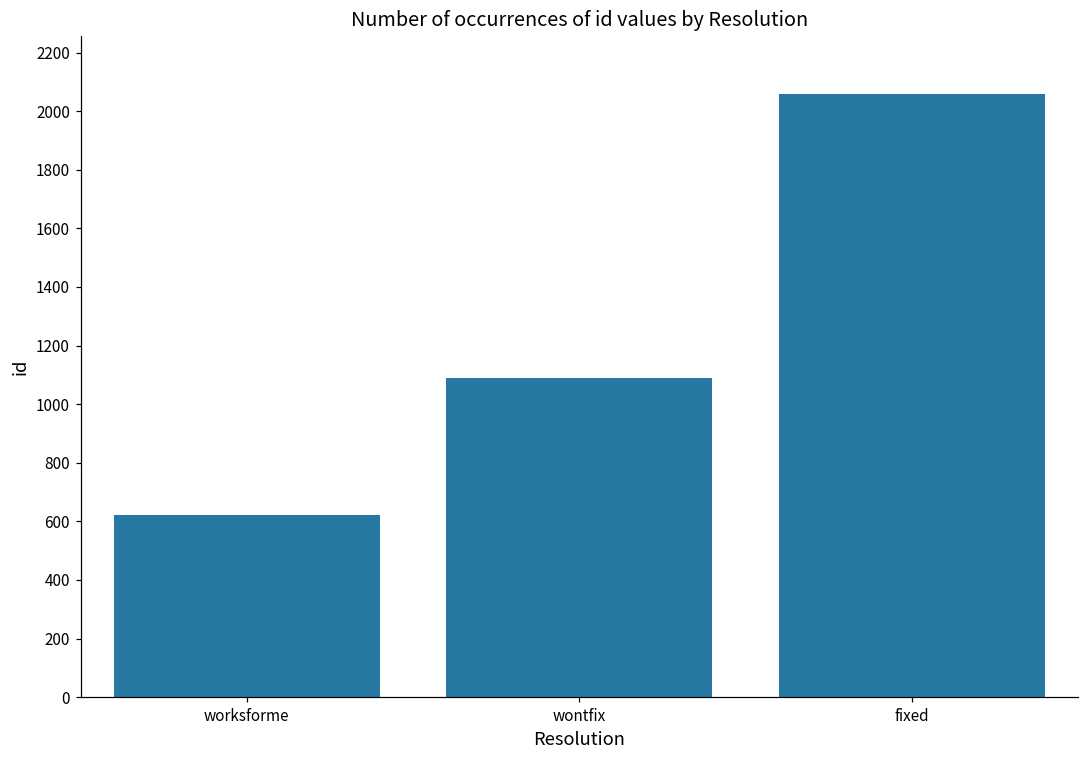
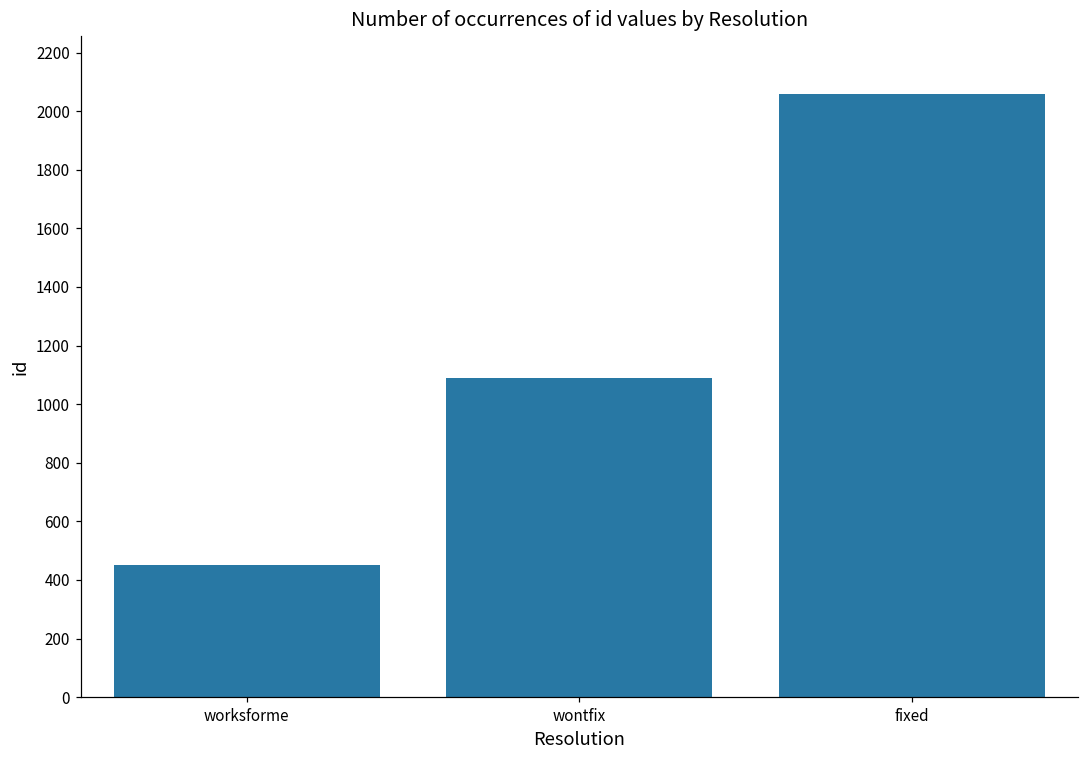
  {
-   "worksforme": 620,
+   "worksforme": 450,
    "wontfix": 1090,
    "fixed": 2060
  }
